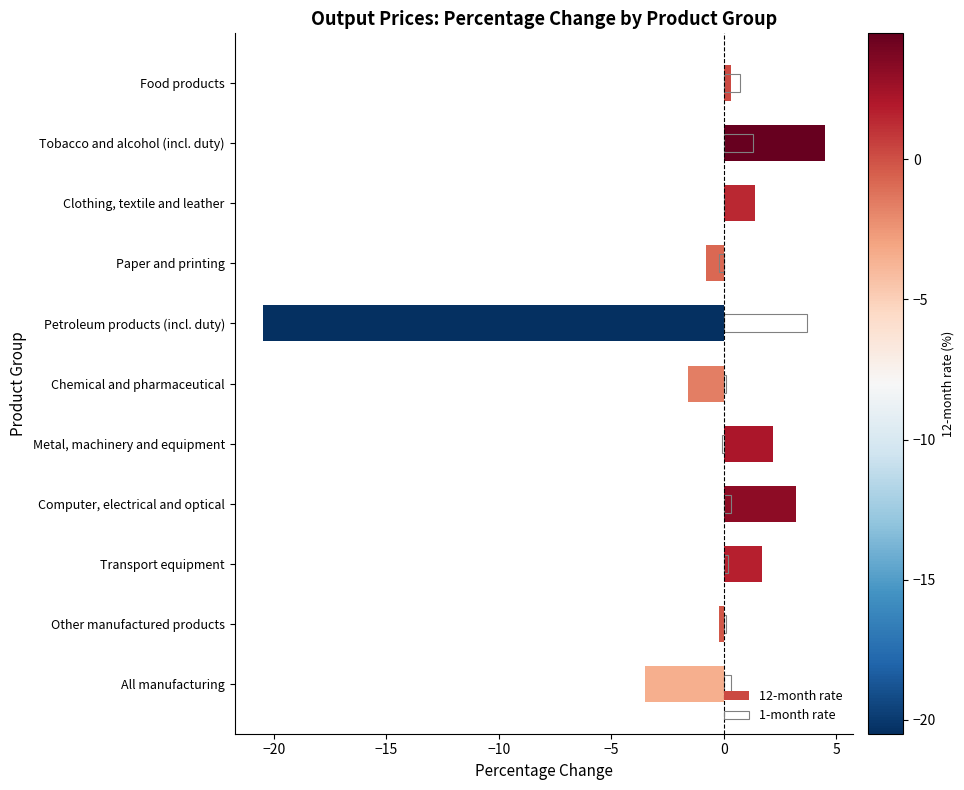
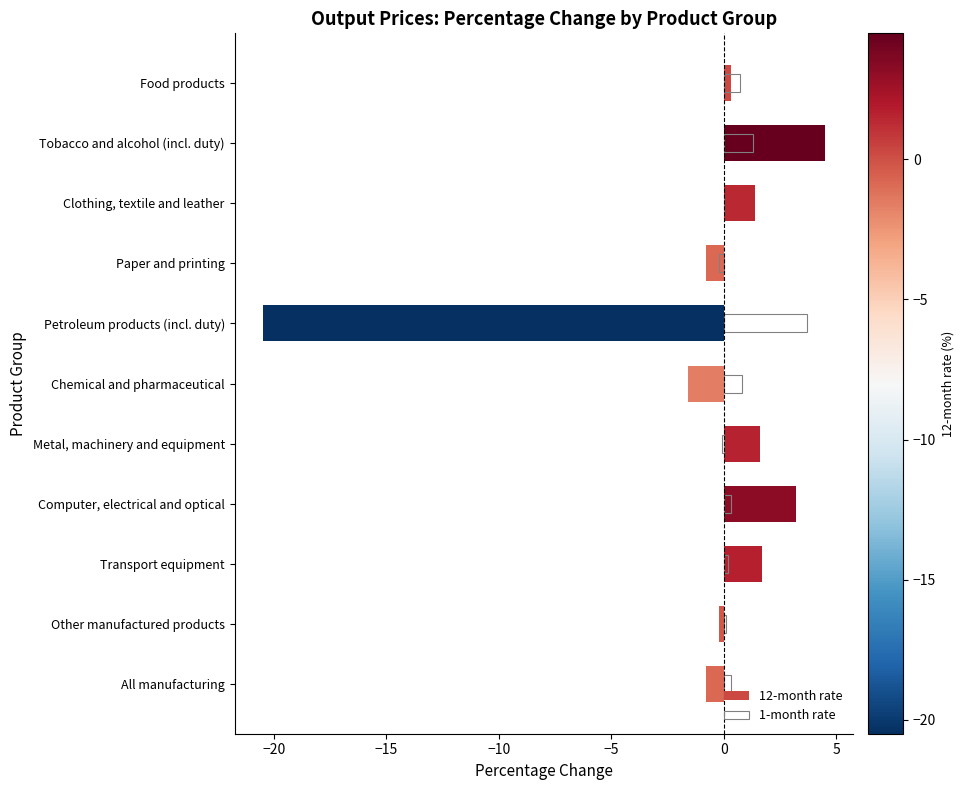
  {
    "12-month rate": {
      "Tobacco and alcohol (incl. duty)": 4.5,
      "Clothing, textile and leather": 1.4,
      "Paper and printing": -0.8,
      "Petroleum products (incl. duty)": -20.5,
      "Chemical and pharmaceutical": -1.6,
-     "Metal, machinery and equipment": 2.2,
+     "Metal, machinery and equipment": 1.6,
      "Computer, electrical and optical": 3.2,
      "Transport equipment": 1.7,
      "Other manufactured products": -0.2,
-     "All manufacturing": -3.5
+     "All manufacturing": -0.8
    },
    "1-month rate": {
      "Food products": 0.7,
      "Clothing, textile and leather": 0.0,
      "Petroleum products (incl. duty)": 3.7,
-     "Chemical and pharmaceutical": 0.1,
+     "Chemical and pharmaceutical": 0.8,
      "All manufacturing": 0.3
    }
  }
